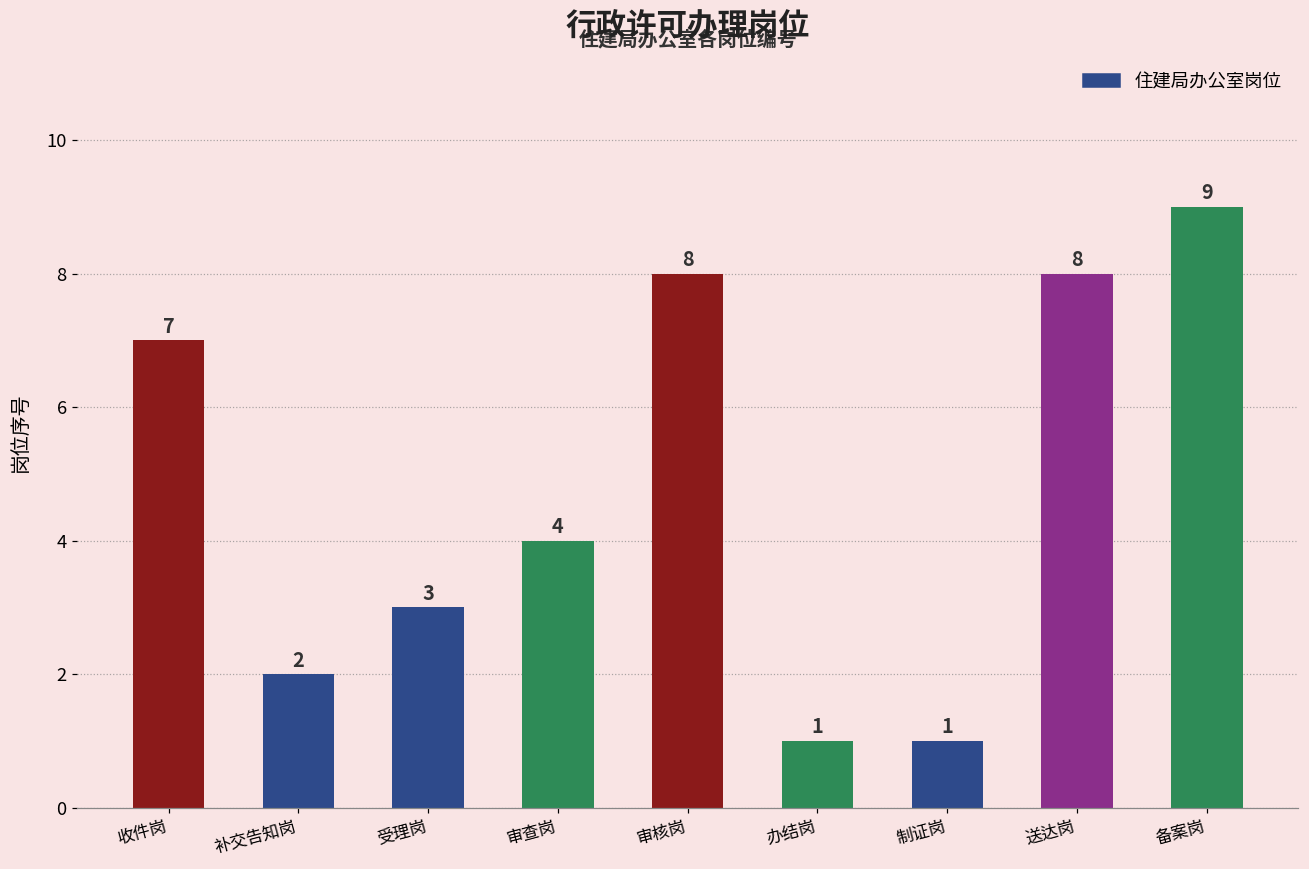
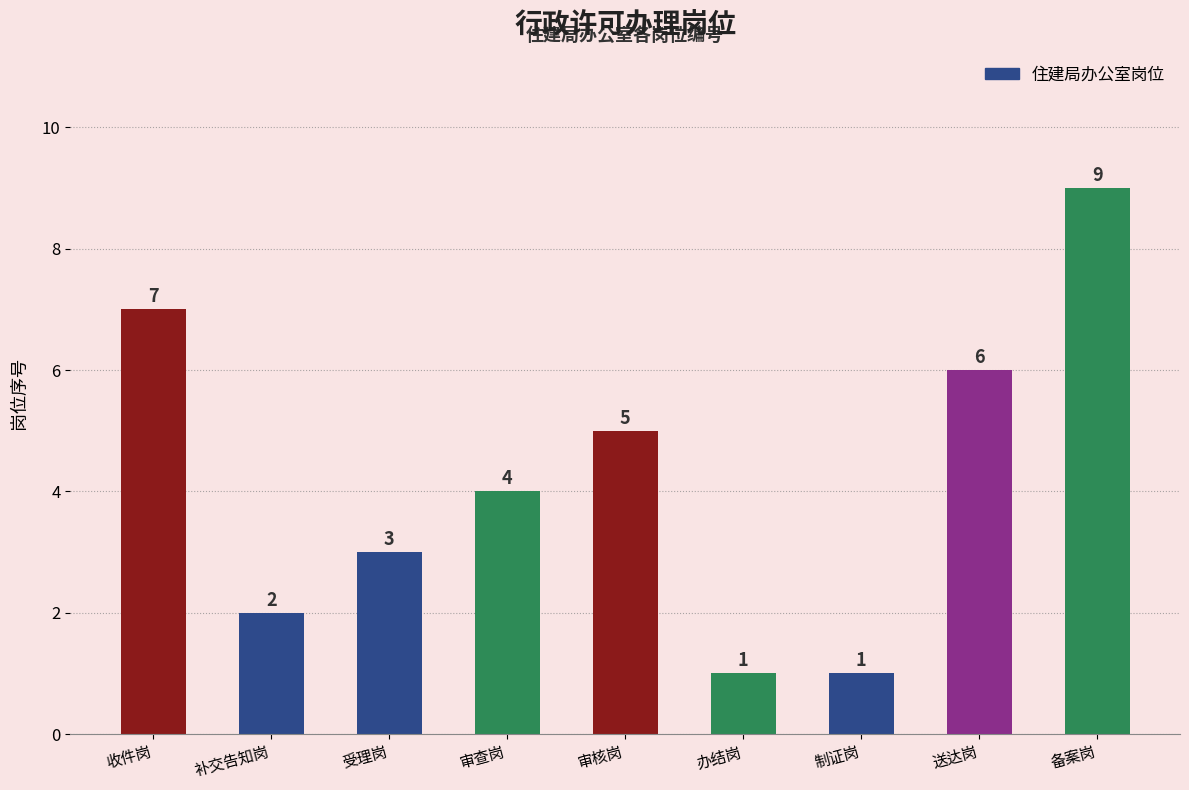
  {
    "收件岗": 7,
    "补交告知岗": 2,
    "受理岗": 3,
    "审查岗": 4,
-   "审核岗": 8,
+   "审核岗": 5,
    "办结岗": 1,
    "制证岗": 1,
-   "送达岗": 8,
+   "送达岗": 6,
    "备案岗": 9
  }
